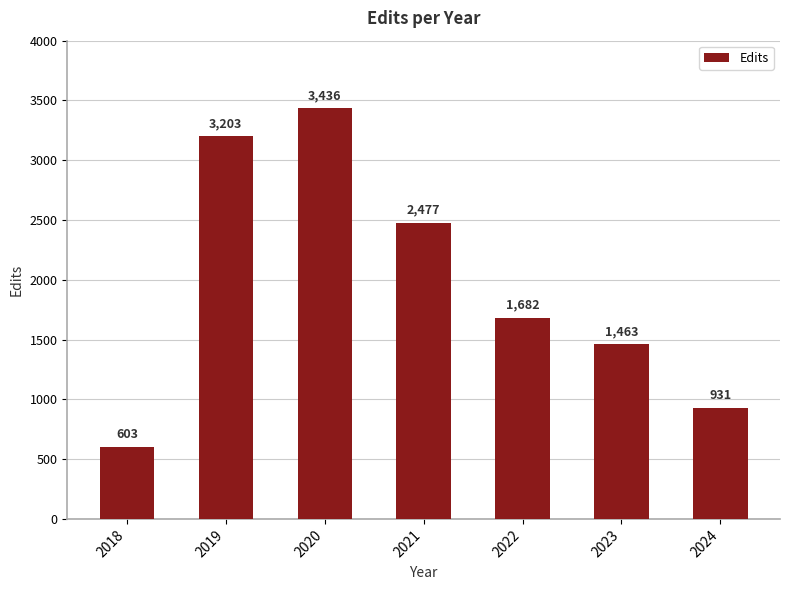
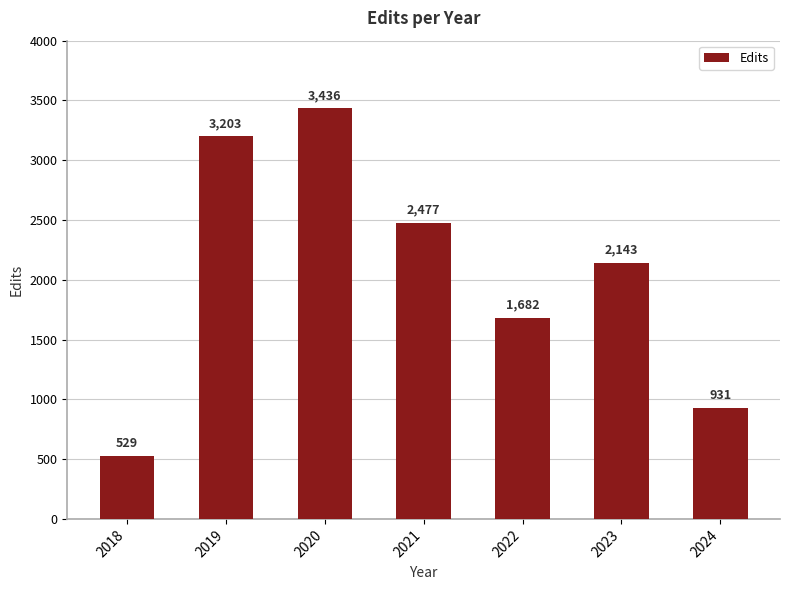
  {
-   "2018": "603",
+   "2018": "529",
    "2019": "3,203",
    "2020": "3,436",
    "2021": "2,477",
    "2022": "1,682",
-   "2023": "1,463",
+   "2023": "2,143",
    "2024": "931"
  }
